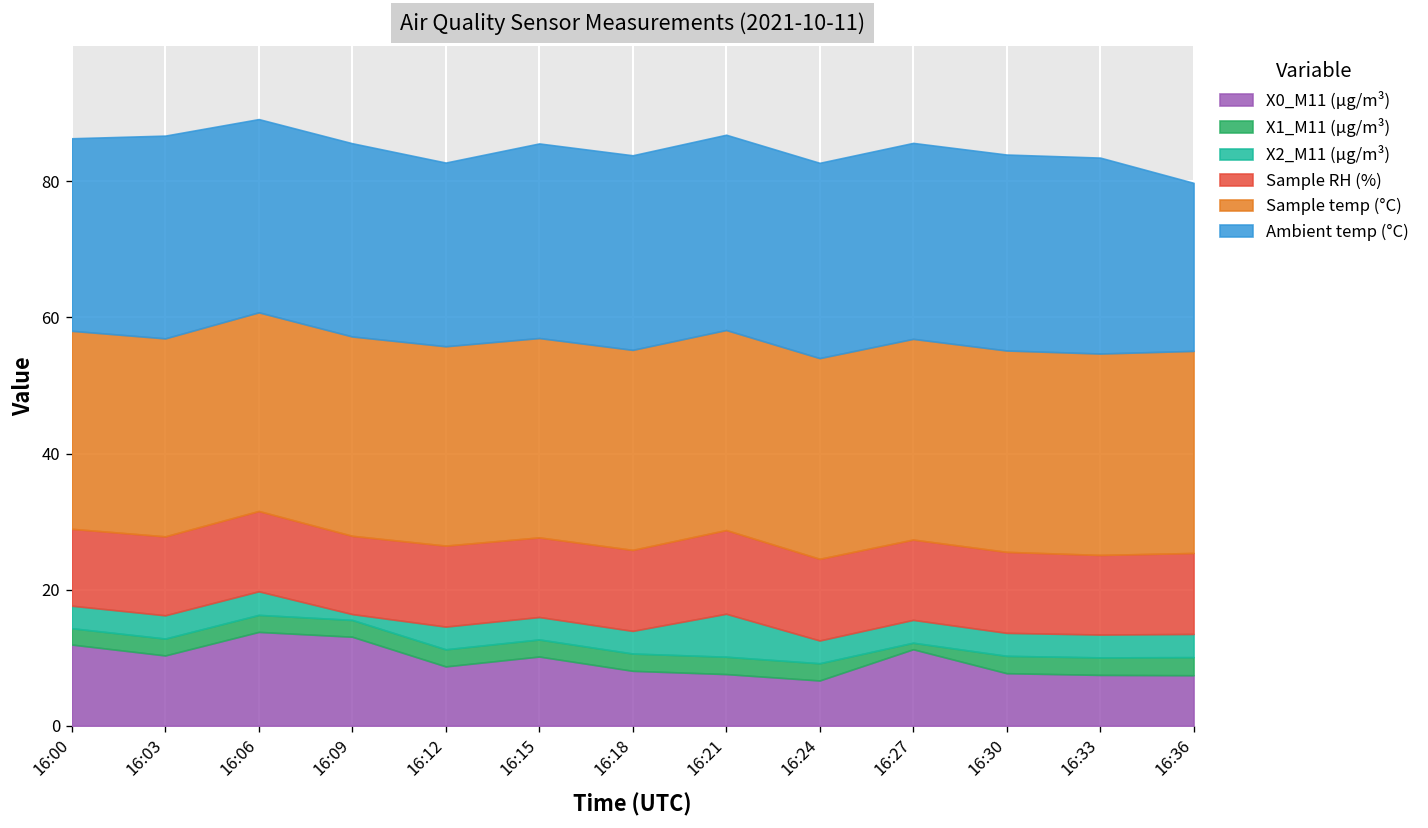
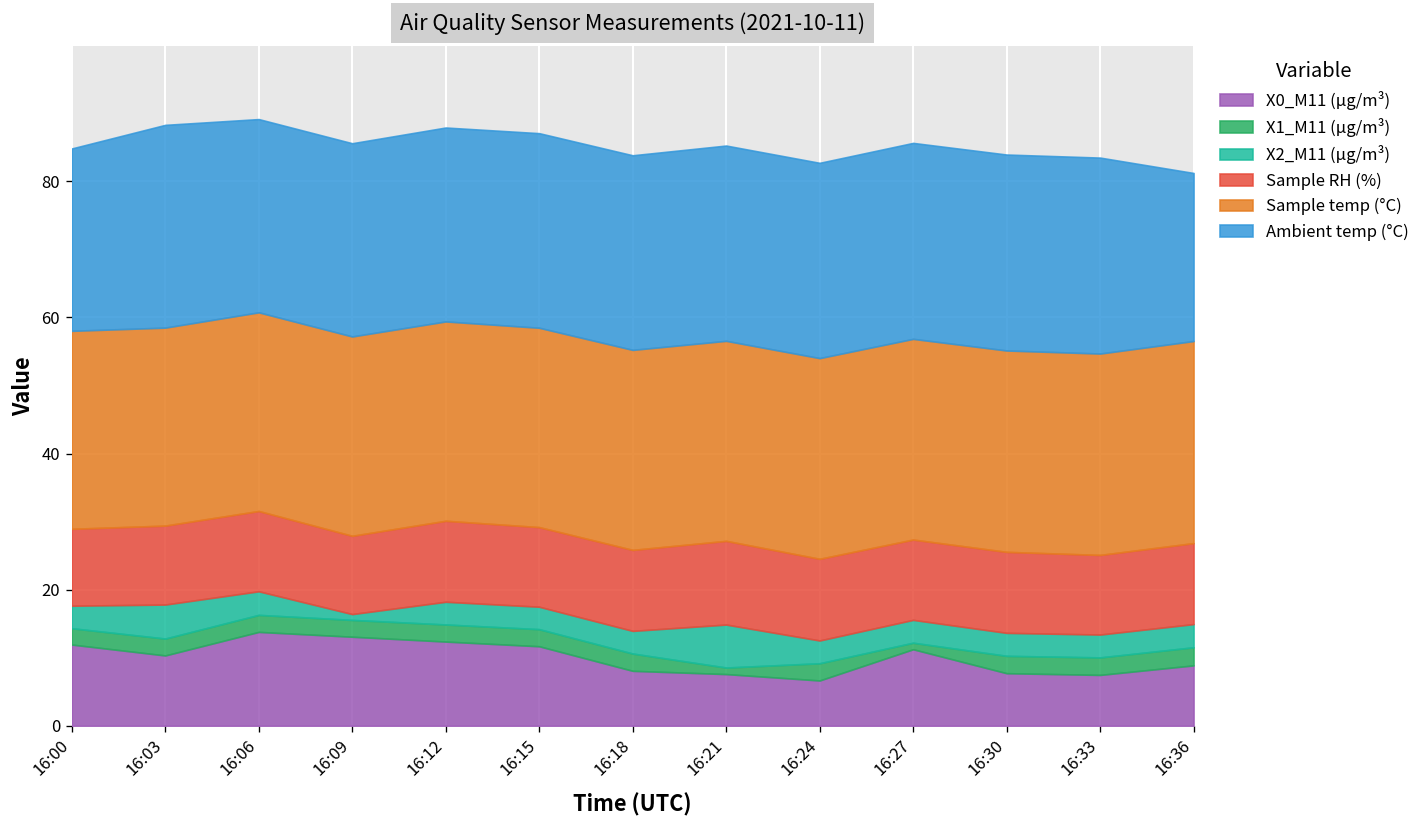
  {
    "X0_M11 (μg/m³)": {
      "16:00": 12,
      "16:03": 10,
      "16:06": 14,
      "16:09": 13,
-     "16:12": 9,
-     "16:15": 10,
+     "16:12": 12,
+     "16:15": 12,
      "16:18": 8,
      "16:21": 8,
      "16:24": 7,
      "16:27": 11,
      "16:30": 8,
      "16:33": 7,
-     "16:36": 7
+     "16:36": 9
    },
    "X1_M11 (μg/m³)": {
      "16:00": 2,
      "16:03": 2,
      "16:06": 3,
      "16:09": 2,
      "16:12": 3,
      "16:15": 3,
      "16:18": 3,
-     "16:21": 3,
+     "16:21": 1,
      "16:24": 3,
      "16:27": 1,
      "16:30": 3,
      "16:33": 3,
      "16:36": 3
    },
    "X2_M11 (μg/m³)": {
      "16:00": 3,
-     "16:03": 3,
+     "16:03": 5,
      "16:06": 3,
      "16:09": 1,
      "16:12": 3,
      "16:15": 3,
      "16:18": 3,
      "16:21": 6,
      "16:24": 3,
      "16:27": 3,
      "16:30": 3,
      "16:33": 3,
      "16:36": 3
    },
    "Ambient temp (°C)": {
-     "16:00": 28,
+     "16:00": 27,
      "16:03": 30,
      "16:06": 28,
      "16:09": 28,
-     "16:12": 27,
+     "16:12": 29,
      "16:15": 29,
      "16:18": 29,
      "16:21": 29,
      "16:24": 29,
      "16:27": 29,
      "16:30": 29,
      "16:33": 29,
      "16:36": 25
    }
  }
